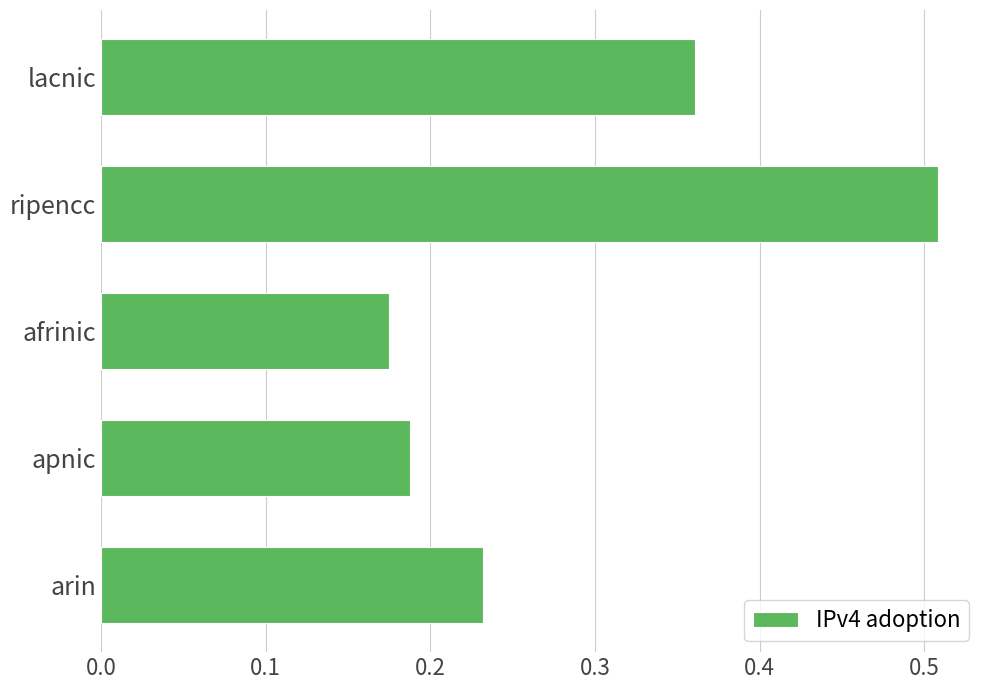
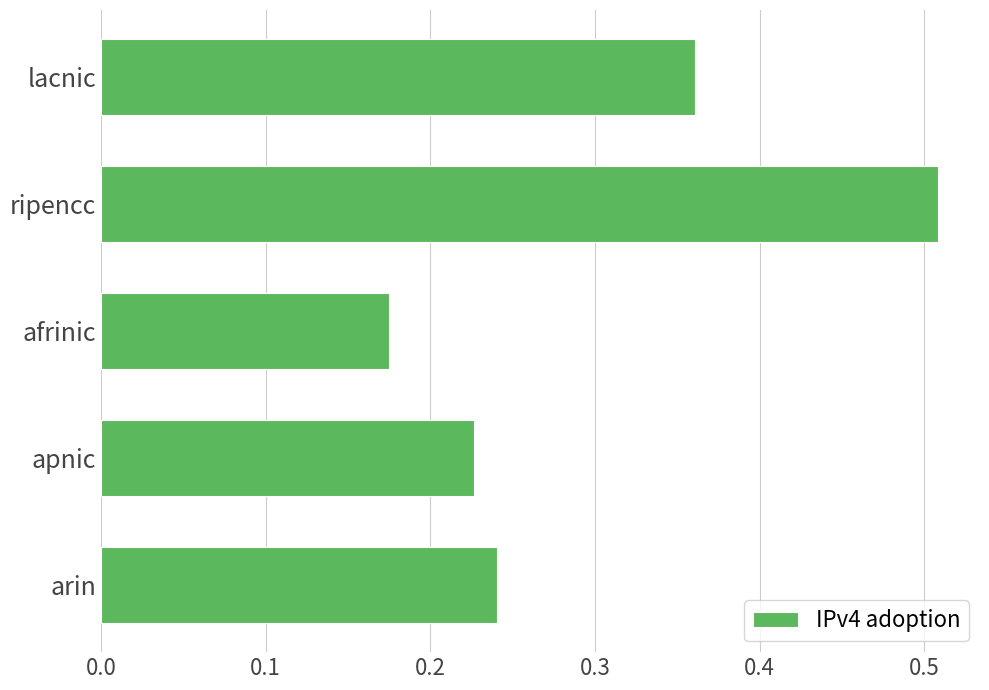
  {
    "lacnic": 0.361,
    "ripencc": 0.508,
    "afrinic": 0.175,
-   "apnic": 0.188,
-   "arin": 0.232
+   "apnic": 0.226,
+   "arin": 0.241
  }
